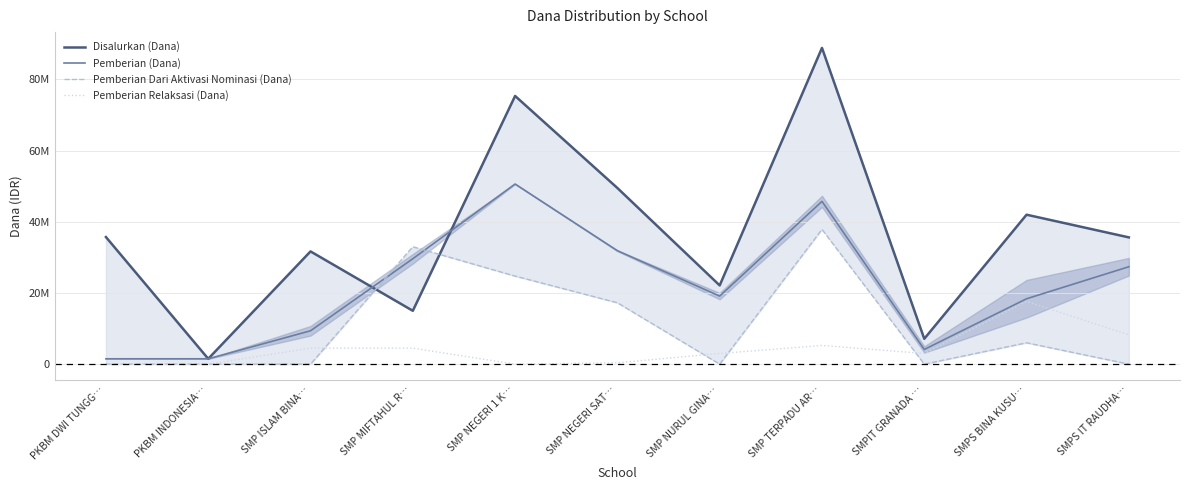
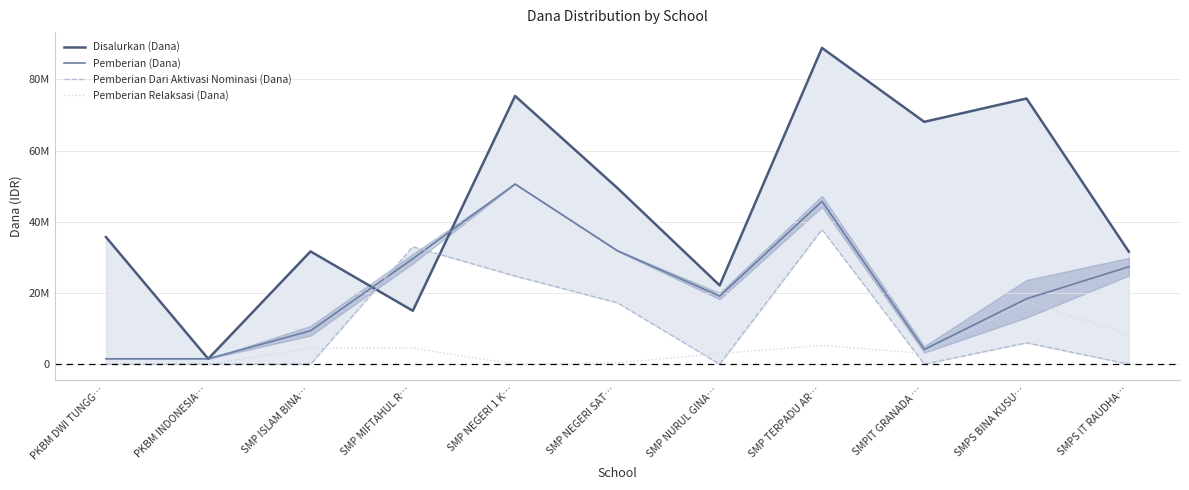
  {
    "Disalurkan (Dana)": {
      "SMP MIFTAHUL R…": 15000000,
-     "SMPIT GRANADA …": 7000000,
-     "SMPS BINA KUSU…": 42000000,
-     "SMPS IT RAUDHA…": 36000000
+     "SMPIT GRANADA …": 68000000,
+     "SMPS BINA KUSU…": 75000000,
+     "SMPS IT RAUDHA…": 32000000
    }
  }
